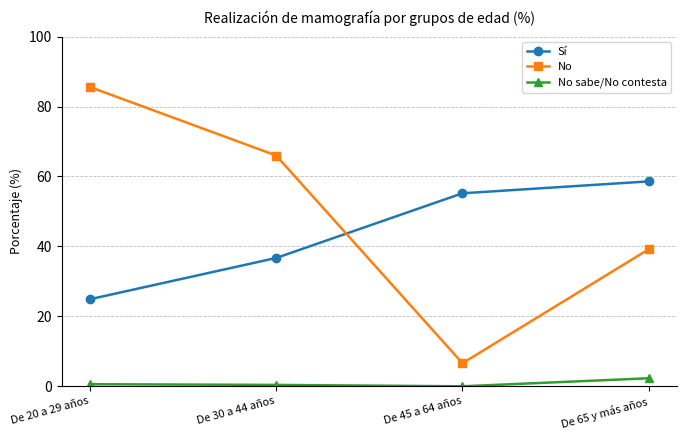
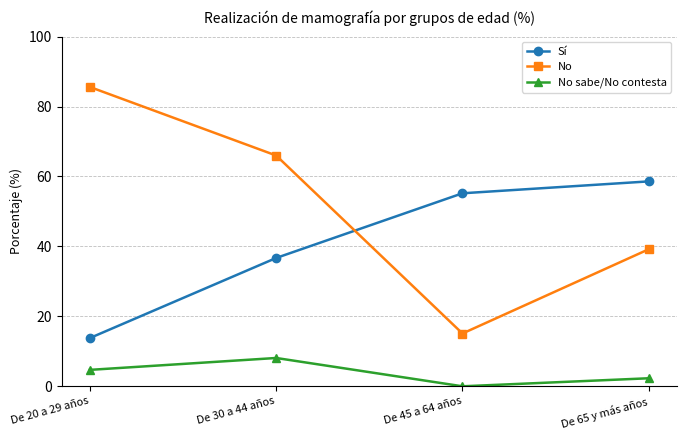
  {
    "Sí": {
-     "De 20 a 29 años": 25,
+     "De 20 a 29 años": 14,
      "De 30 a 44 años": 37,
      "De 45 a 64 años": 55,
      "De 65 y más años": 59
    },
    "No": {
      "De 20 a 29 años": 86,
      "De 30 a 44 años": 66,
-     "De 45 a 64 años": 7,
+     "De 45 a 64 años": 15,
      "De 65 y más años": 39
    },
    "No sabe/No contesta": {
-     "De 20 a 29 años": 1,
-     "De 30 a 44 años": 0,
+     "De 20 a 29 años": 5,
+     "De 30 a 44 años": 8,
      "De 45 a 64 años": 0,
      "De 65 y más años": 2
    }
  }
